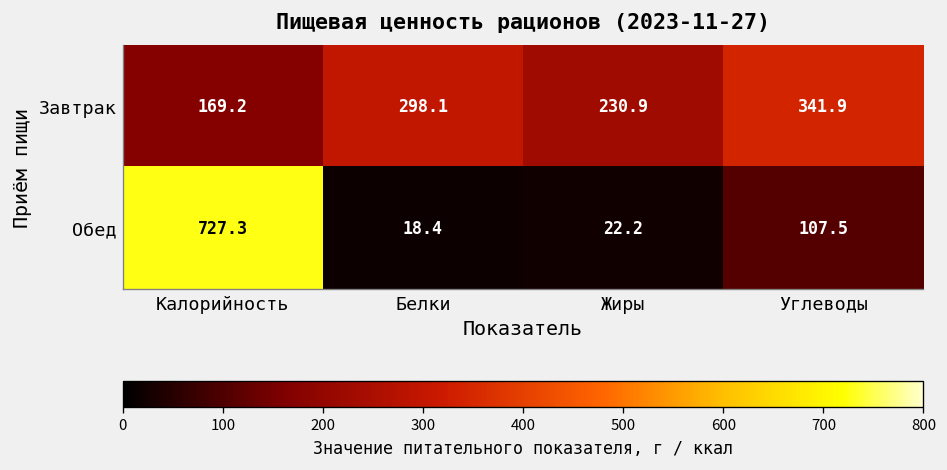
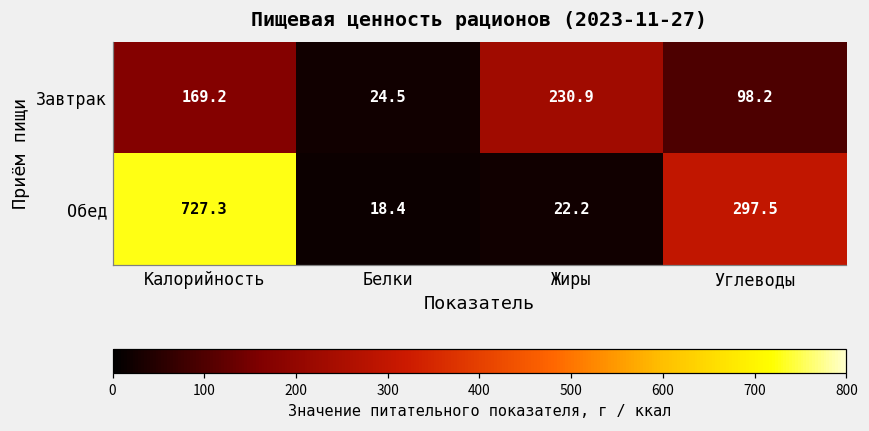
  {
    "Завтрак": {
      "Калорийность": 169.2,
-     "Белки": 298.1,
+     "Белки": 24.5,
      "Жиры": 230.9,
-     "Углеводы": 341.9
+     "Углеводы": 98.2
    },
    "Обед": {
      "Калорийность": 727.3,
      "Белки": 18.4,
      "Жиры": 22.2,
-     "Углеводы": 107.5
+     "Углеводы": 297.5
    }
  }
